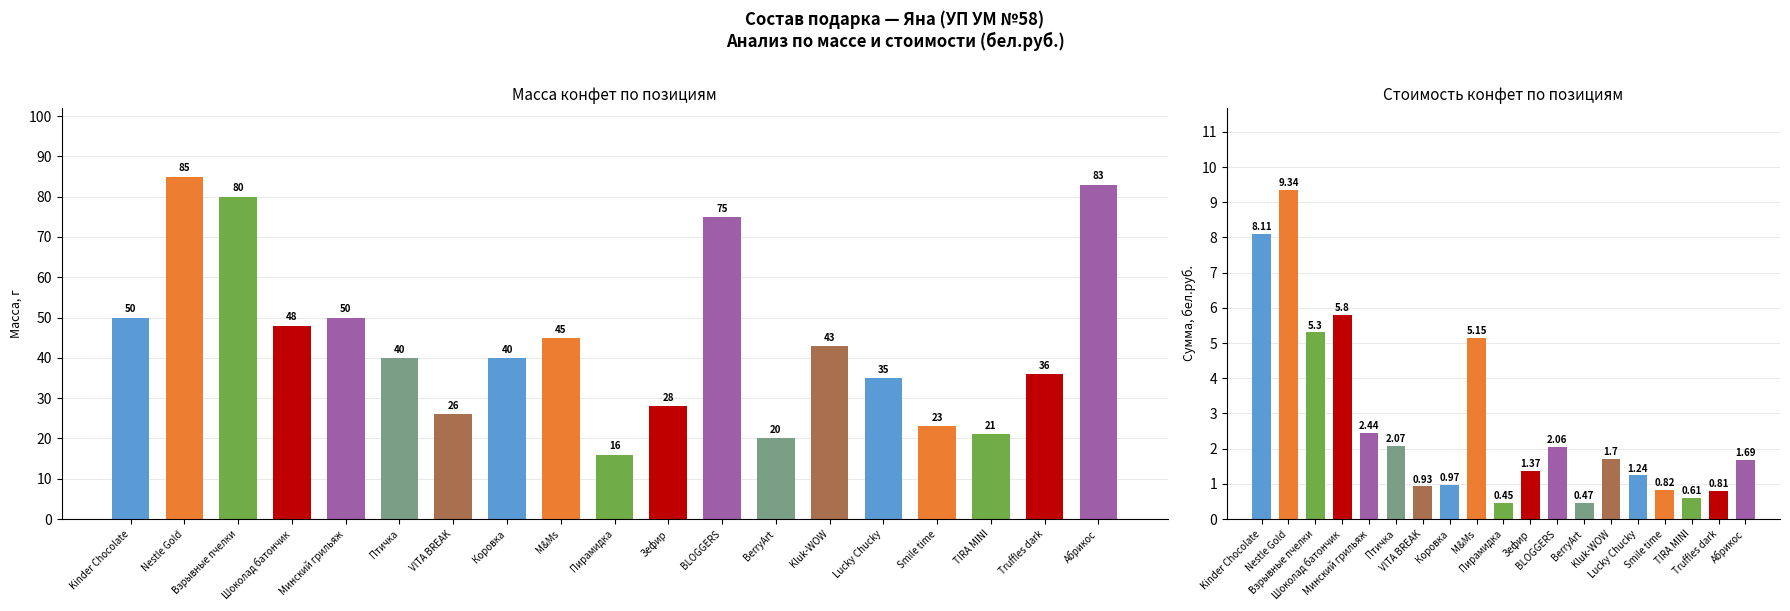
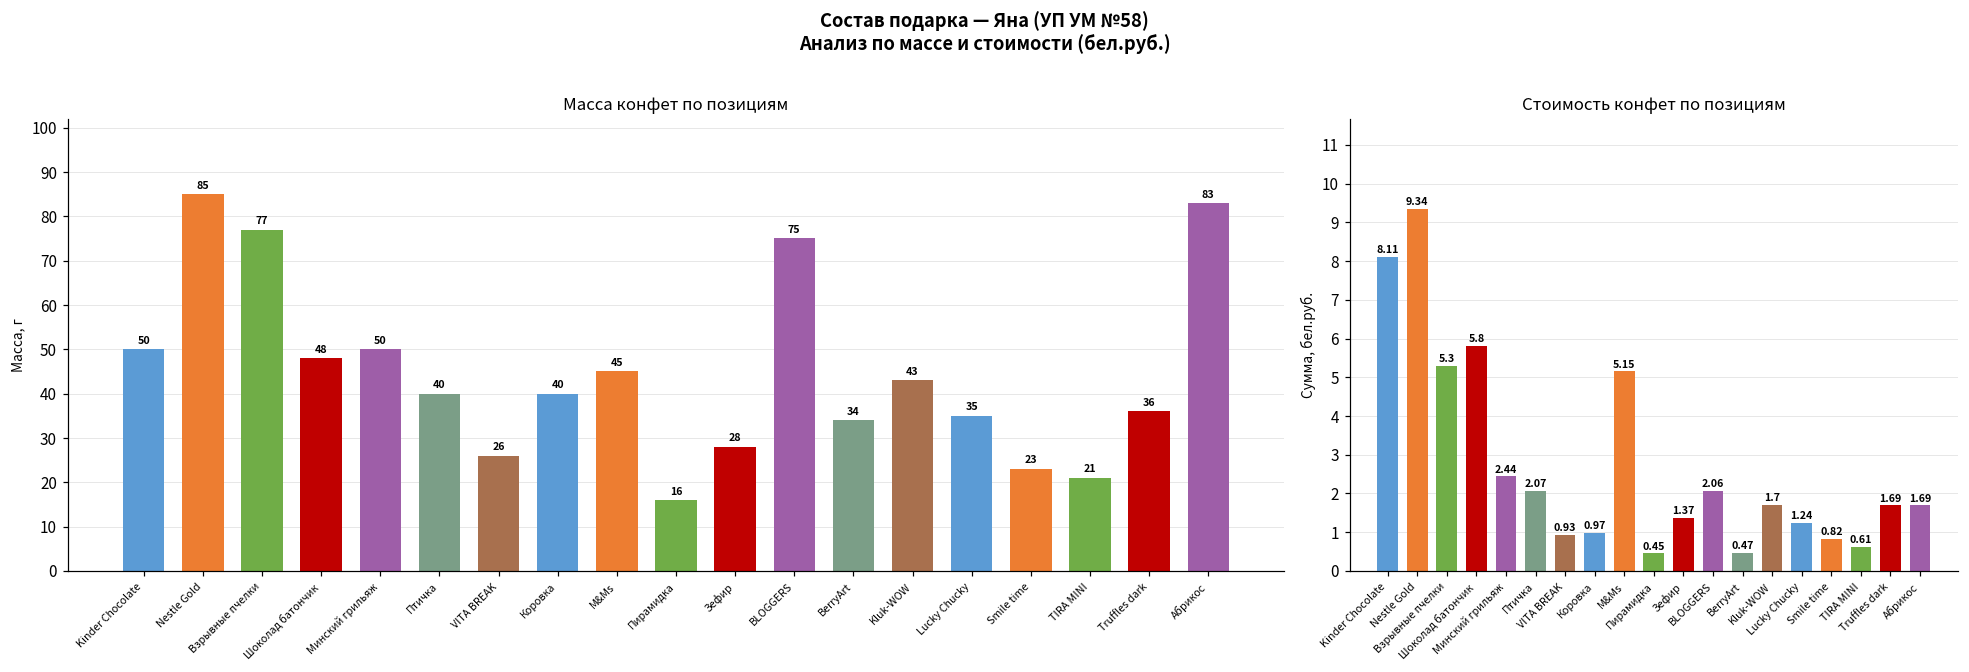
  {
    "Масса конфет по позициям": {
      "Kinder Chocolate": 50,
      "Nestle Gold": 85,
-     "Взрывные пчелки": 80,
+     "Взрывные пчелки": 77,
      "Шоколад батончик": 48,
      "Минский грильяж": 50,
      "Птичка": 40,
      "VITA BREAK": 26,
      "Коровка": 40,
      "M&Ms": 45,
      "Пирамидка": 16,
      "Зефир": 28,
      "BLOGGERS": 75,
-     "BerryArt": 20,
+     "BerryArt": 34,
      "Kluk-WOW": 43,
      "Lucky Chucky": 35,
      "Smile time": 23,
      "TIRA MINI": 21,
      "Truffles dark": 36,
      "Абрикос": 83
    },
    "Стоимость конфет по позициям": {
      "Kinder Chocolate": 8.11,
      "Nestle Gold": 9.34,
      "Взрывные пчелки": 5.3,
      "Шоколад батончик": 5.8,
      "Минский грильяж": 2.44,
      "Птичка": 2.07,
      "VITA BREAK": 0.93,
      "Коровка": 0.97,
      "M&Ms": 5.15,
      "Пирамидка": 0.45,
      "Зефир": 1.37,
      "BLOGGERS": 2.06,
      "BerryArt": 0.47,
      "Kluk-WOW": 1.7,
      "Lucky Chucky": 1.24,
      "Smile time": 0.82,
      "TIRA MINI": 0.61,
-     "Truffles dark": 0.81,
+     "Truffles dark": 1.69,
      "Абрикос": 1.69
    }
  }
